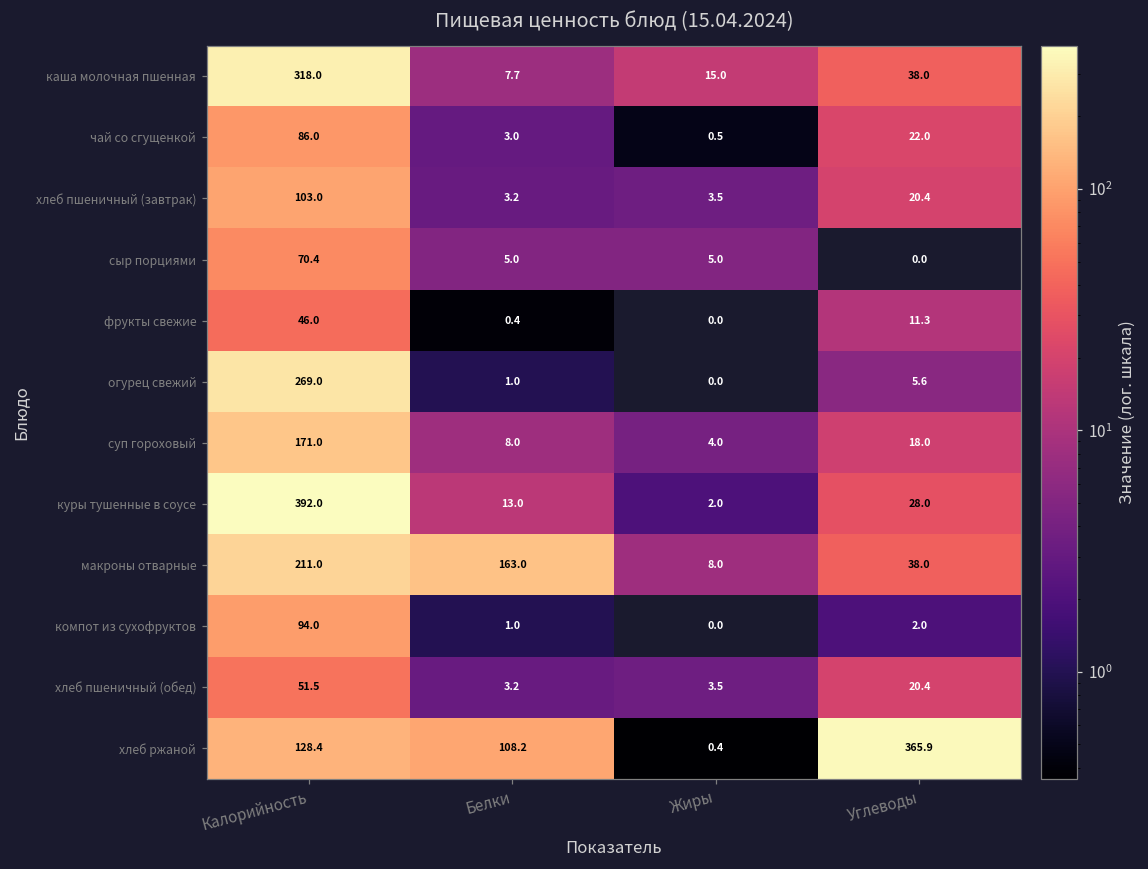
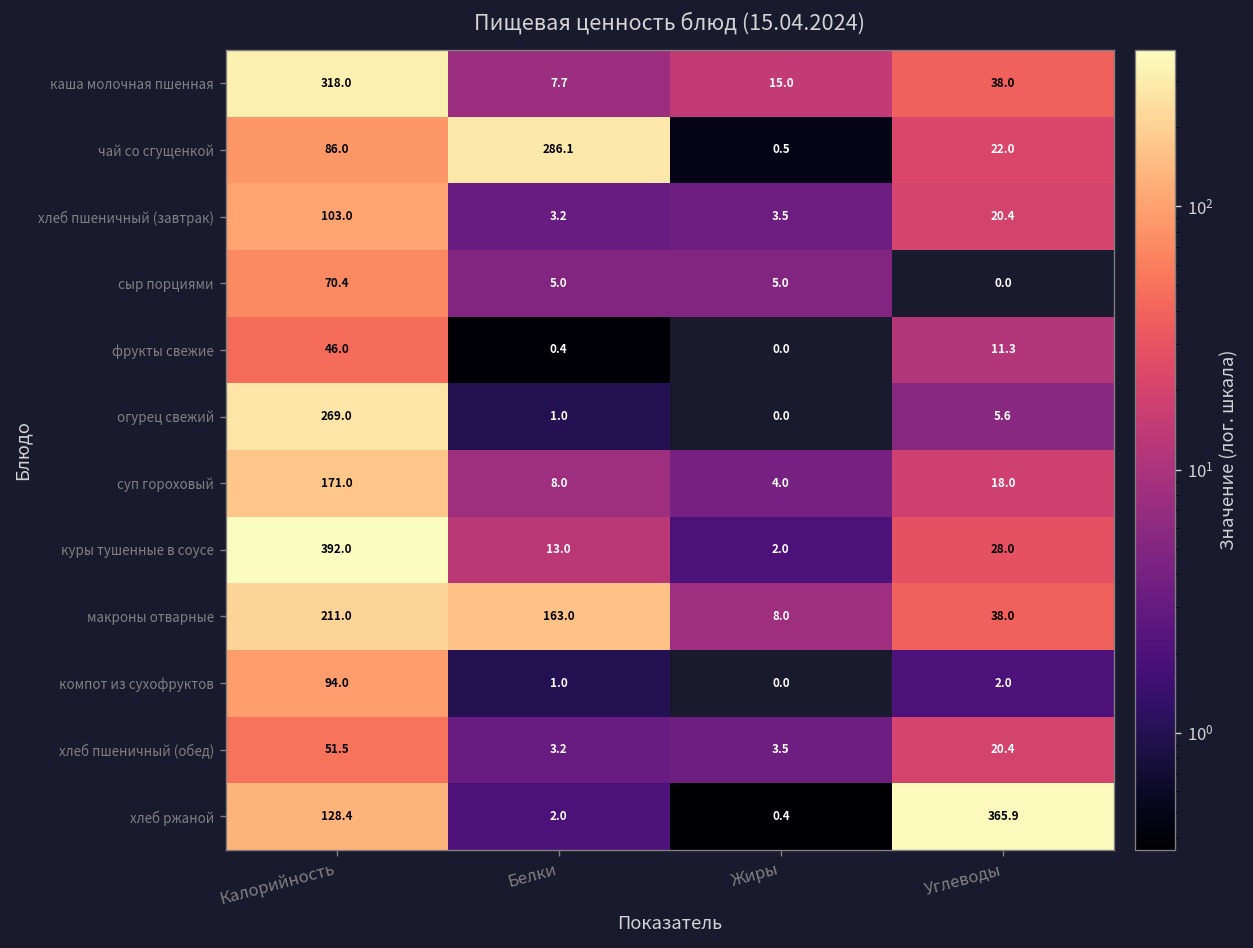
  {
    "каша молочная пшенная": {
      "Калорийность": 318.0,
      "Белки": 7.7,
      "Жиры": 15.0,
      "Углеводы": 38.0
    },
    "чай со сгущенкой": {
      "Калорийность": 86.0,
-     "Белки": 3.0,
+     "Белки": 286.1,
      "Жиры": 0.5,
      "Углеводы": 22.0
    },
    "хлеб пшеничный (завтрак)": {
      "Калорийность": 103.0,
      "Белки": 3.2,
      "Жиры": 3.5,
      "Углеводы": 20.4
    },
    "сыр порциями": {
      "Калорийность": 70.4,
      "Белки": 5.0,
      "Жиры": 5.0,
      "Углеводы": 0.0
    },
    "фрукты свежие": {
      "Калорийность": 46.0,
      "Белки": 0.4,
      "Жиры": 0.0,
      "Углеводы": 11.3
    },
    "огурец свежий": {
      "Калорийность": 269.0,
      "Белки": 1.0,
      "Жиры": 0.0,
      "Углеводы": 5.6
    },
    "суп гороховый": {
      "Калорийность": 171.0,
      "Белки": 8.0,
      "Жиры": 4.0,
      "Углеводы": 18.0
    },
    "куры тушенные в соусе": {
      "Калорийность": 392.0,
      "Белки": 13.0,
      "Жиры": 2.0,
      "Углеводы": 28.0
    },
    "макроны отварные": {
      "Калорийность": 211.0,
      "Белки": 163.0,
      "Жиры": 8.0,
      "Углеводы": 38.0
    },
    "компот из сухофруктов": {
      "Калорийность": 94.0,
      "Белки": 1.0,
      "Жиры": 0.0,
      "Углеводы": 2.0
    },
    "хлеб пшеничный (обед)": {
      "Калорийность": 51.5,
      "Белки": 3.2,
      "Жиры": 3.5,
      "Углеводы": 20.4
    },
    "хлеб ржаной": {
      "Калорийность": 128.4,
-     "Белки": 108.2,
+     "Белки": 2.0,
      "Жиры": 0.4,
      "Углеводы": 365.9
    }
  }
